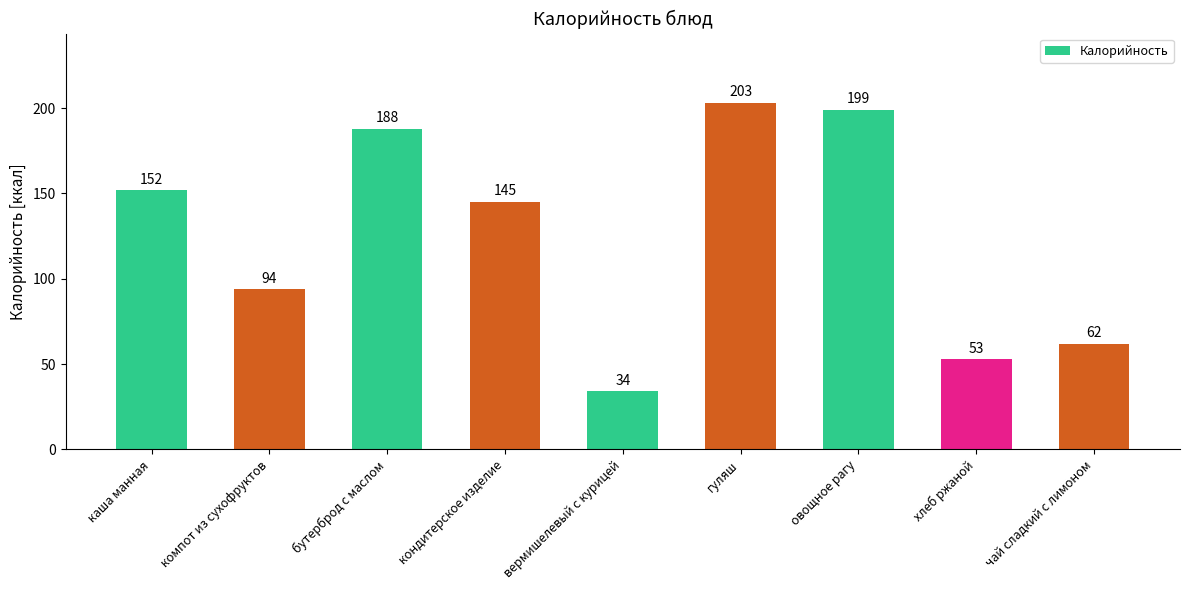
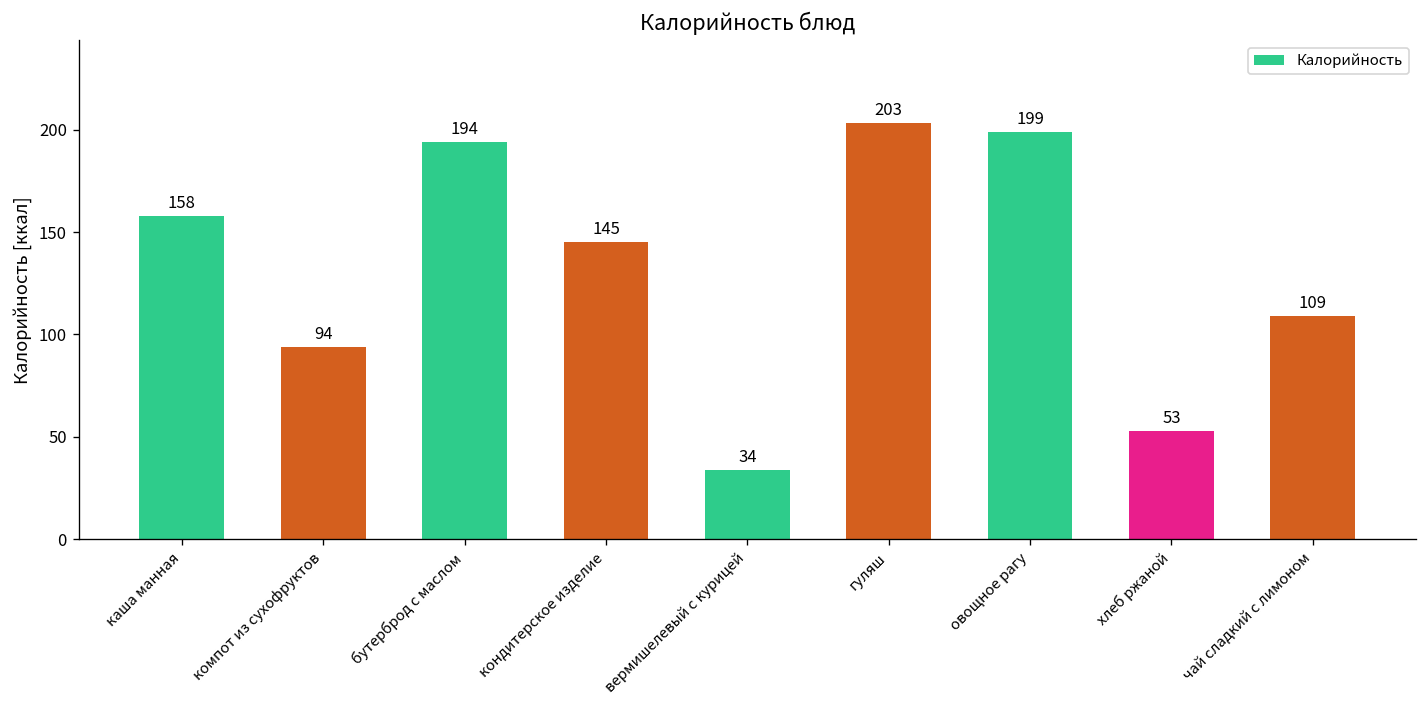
  {
-   "каша манная": 152,
+   "каша манная": 158,
    "компот из сухофруктов": 94,
-   "бутерброд с маслом": 188,
+   "бутерброд с маслом": 194,
    "кондитерское изделие": 145,
    "вермишелевый с курицей": 34,
    "гуляш": 203,
    "овощное рагу": 199,
    "хлеб ржаной": 53,
-   "чай сладкий с лимоном": 62
+   "чай сладкий с лимоном": 109
  }
